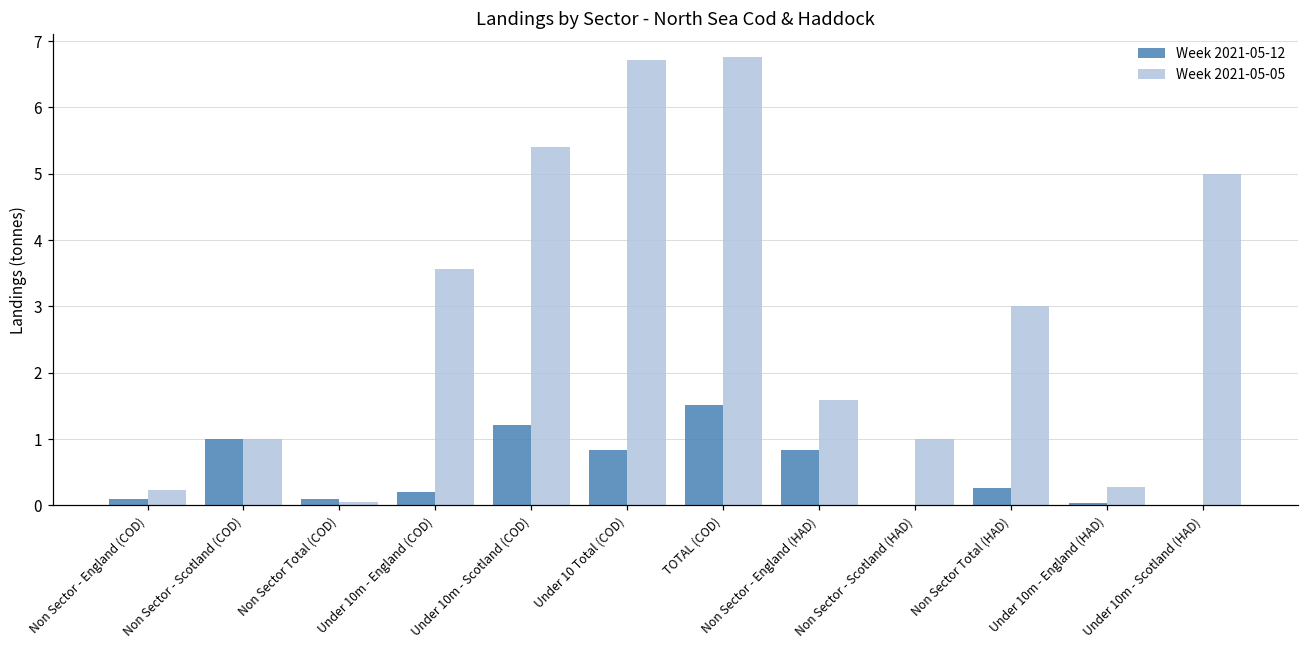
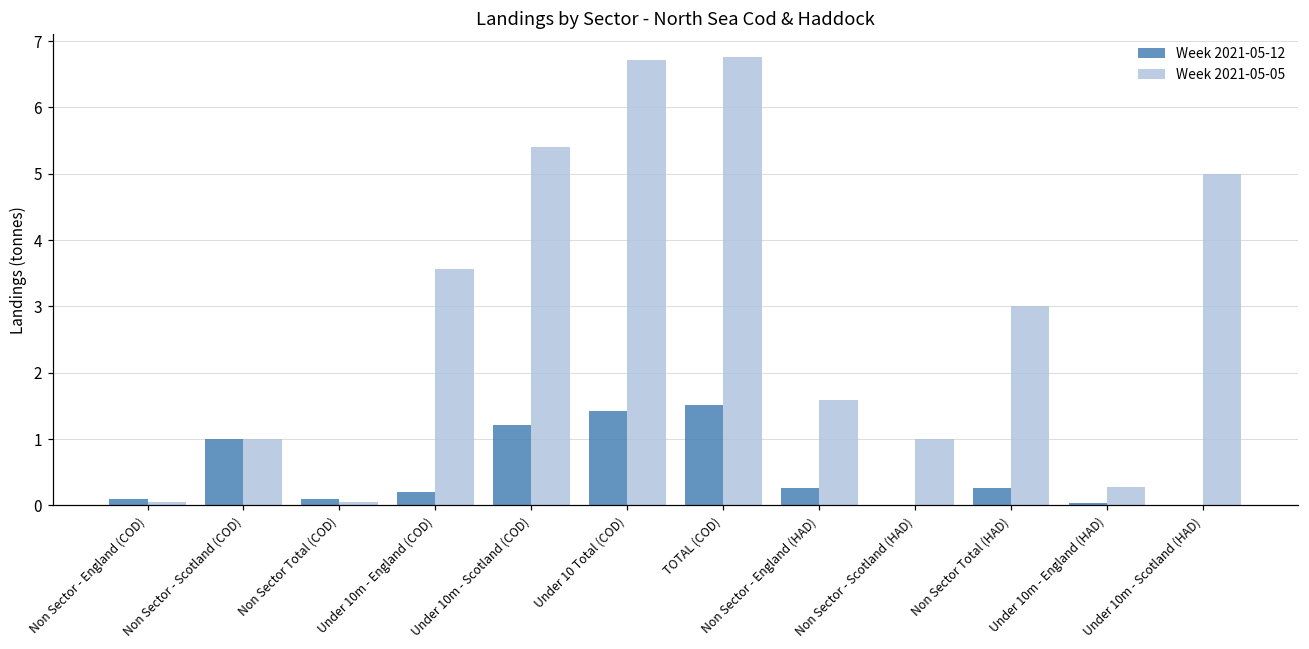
  {
    "Week 2021-05-12": {
      "Non Sector - England (COD)": 0.1,
      "Non Sector - Scotland (COD)": 1.0,
      "Non Sector Total (COD)": 0.1,
      "Under 10m - England (COD)": 0.2,
      "Under 10m - Scotland (COD)": 1.2,
-     "Under 10 Total (COD)": 0.8,
+     "Under 10 Total (COD)": 1.4,
      "TOTAL (COD)": 1.5,
-     "Non Sector - England (HAD)": 0.8,
+     "Non Sector - England (HAD)": 0.3,
      "Non Sector - Scotland (HAD)": 0.0,
      "Non Sector Total (HAD)": 0.3,
      "Under 10m - Scotland (HAD)": 0.0
    },
    "Week 2021-05-05": {
-     "Non Sector - England (COD)": 0.2,
+     "Non Sector - England (COD)": 0.0,
      "Non Sector - Scotland (COD)": 1.0,
      "Non Sector Total (COD)": 0.0,
      "Under 10m - England (COD)": 3.6,
      "Under 10m - Scotland (COD)": 5.4,
      "Under 10 Total (COD)": 6.7,
      "TOTAL (COD)": 6.8,
      "Non Sector - England (HAD)": 1.6,
      "Non Sector - Scotland (HAD)": 1.0,
      "Non Sector Total (HAD)": 3.0,
      "Under 10m - England (HAD)": 0.3,
      "Under 10m - Scotland (HAD)": 5.0
    }
  }
